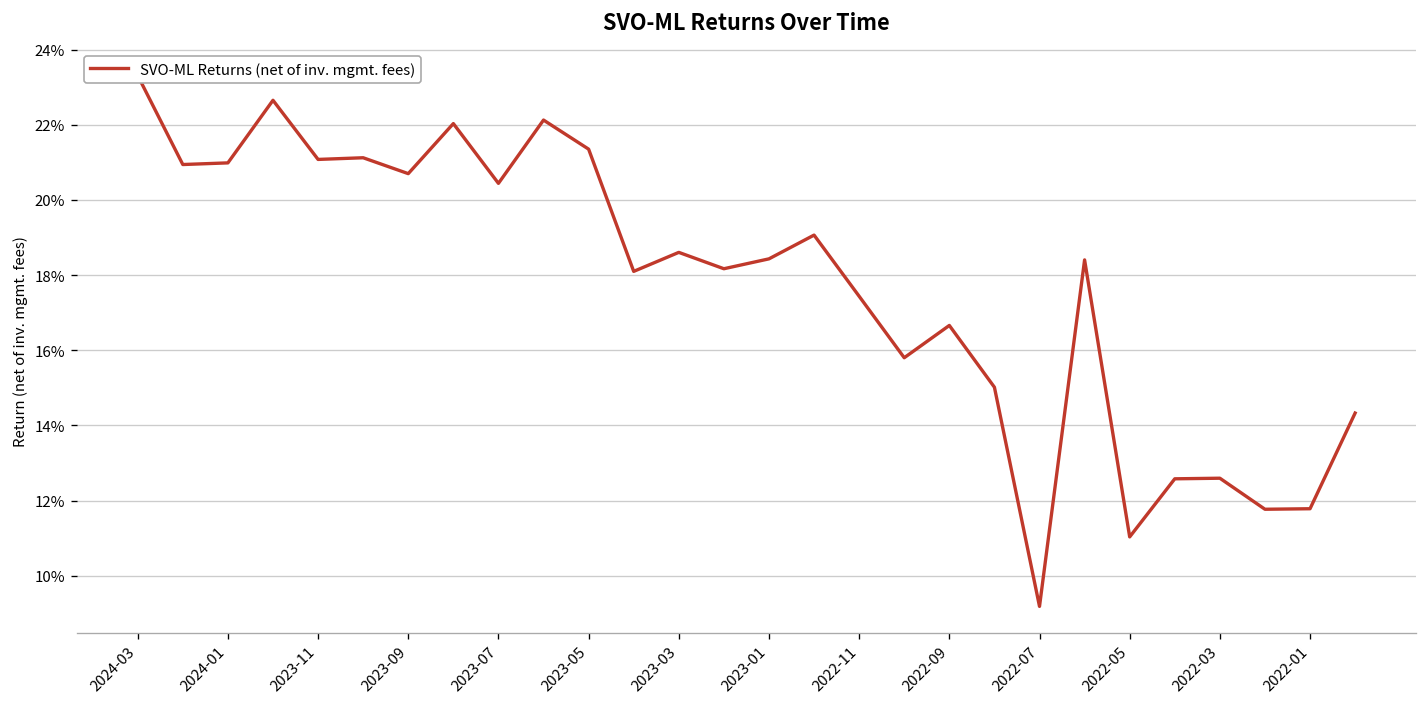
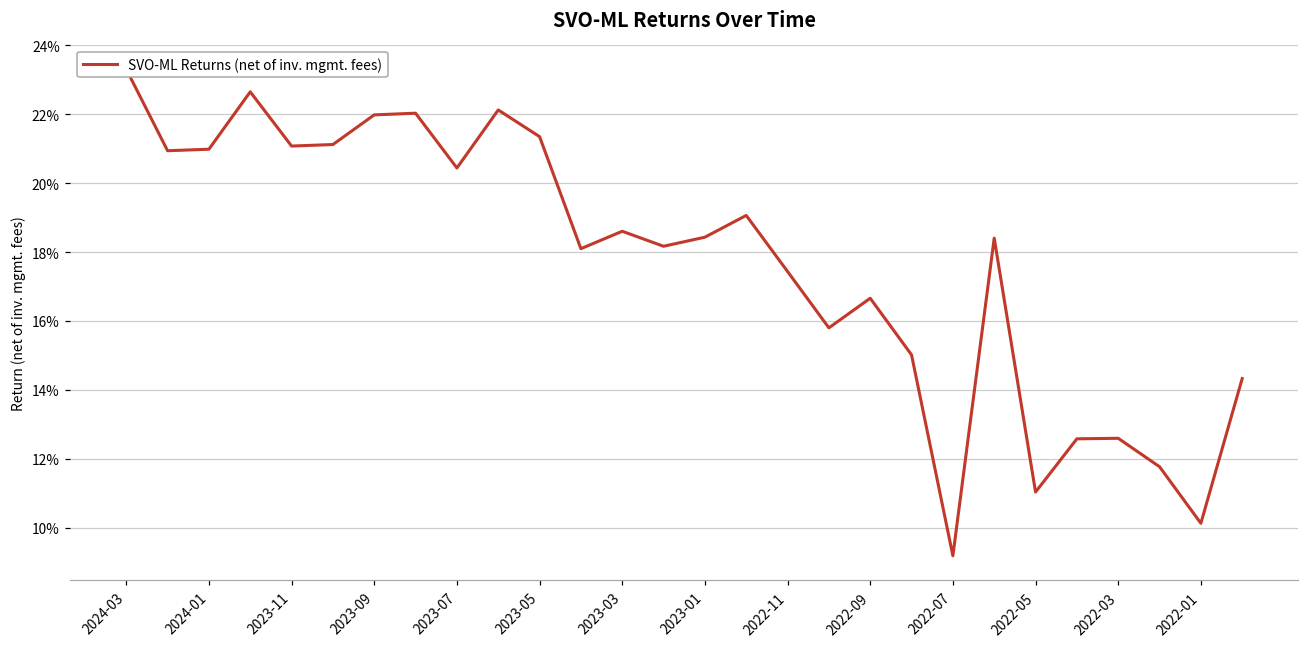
  {
    "2024-01": "21.0%",
    "2023-11": "21.1%",
-   "2023-09": "20.7%",
+   "2023-09": "22.0%",
    "2023-07": "20.4%",
    "2023-05": "21.3%",
    "2023-03": "18.6%",
    "2023-01": "18.4%",
    "2022-11": "17.4%",
    "2022-09": "16.7%",
    "2022-07": "9.2%",
    "2022-05": "11.0%",
    "2022-03": "12.6%",
-   "2022-01": "11.8%"
+   "2022-01": "10.1%"
  }
